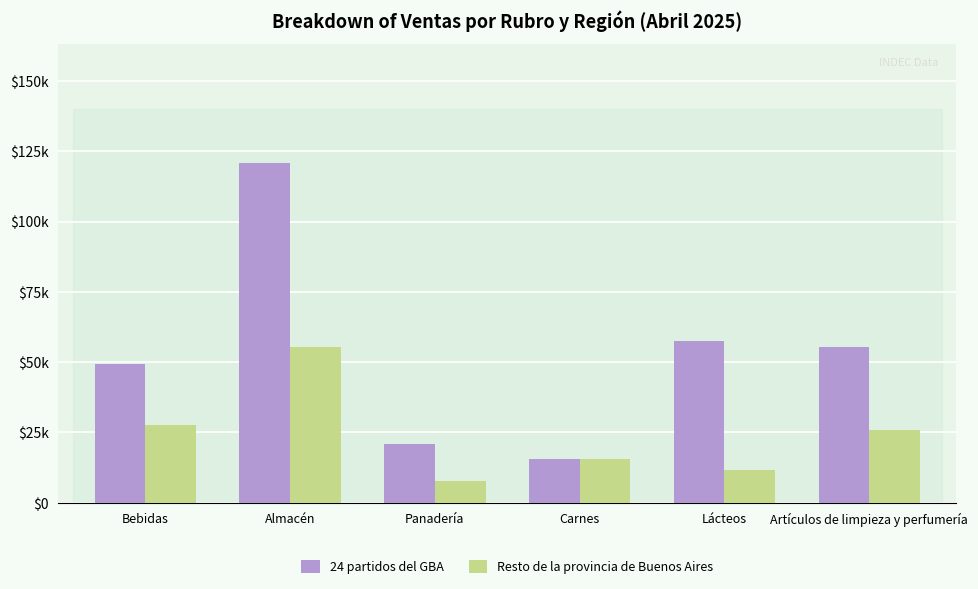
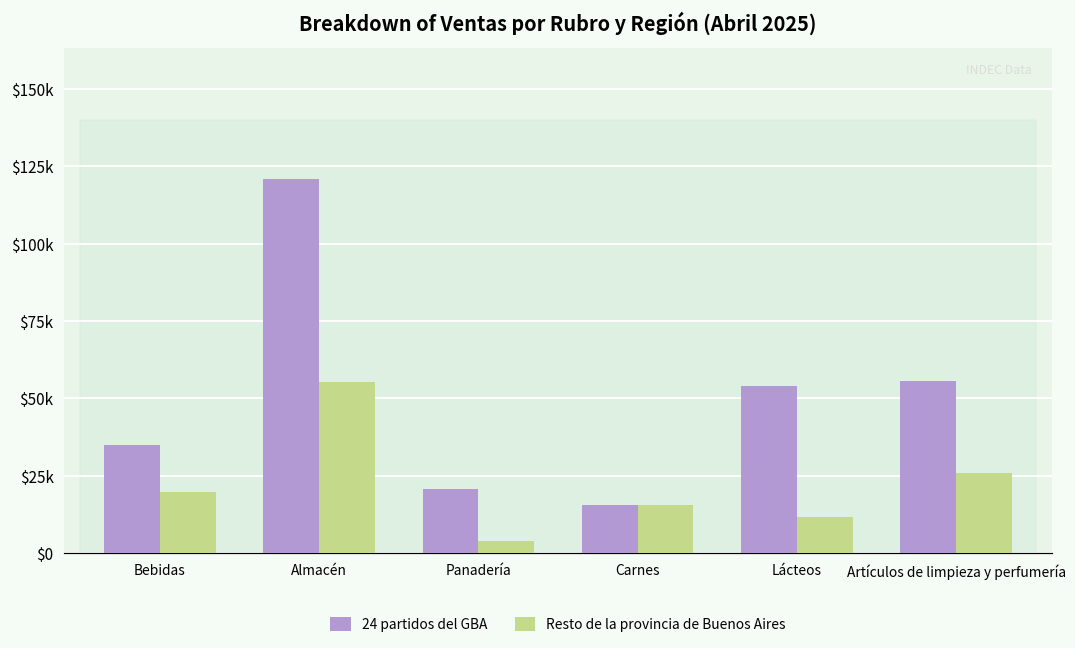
  {
    "24 partidos del GBA": {
-     "Bebidas": "$49000",
+     "Bebidas": "$35000",
      "Almacén": "$121000",
      "Panadería": "$21000",
      "Carnes": "$16000",
-     "Lácteos": "$57000",
+     "Lácteos": "$54000",
      "Artículos de limpieza y perfumería": "$56000"
    },
    "Resto de la provincia de Buenos Aires": {
-     "Bebidas": "$28000",
+     "Bebidas": "$20000",
      "Almacén": "$55000",
-     "Panadería": "$8000",
+     "Panadería": "$4000",
      "Carnes": "$15000",
      "Lácteos": "$12000",
      "Artículos de limpieza y perfumería": "$26000"
    }
  }
